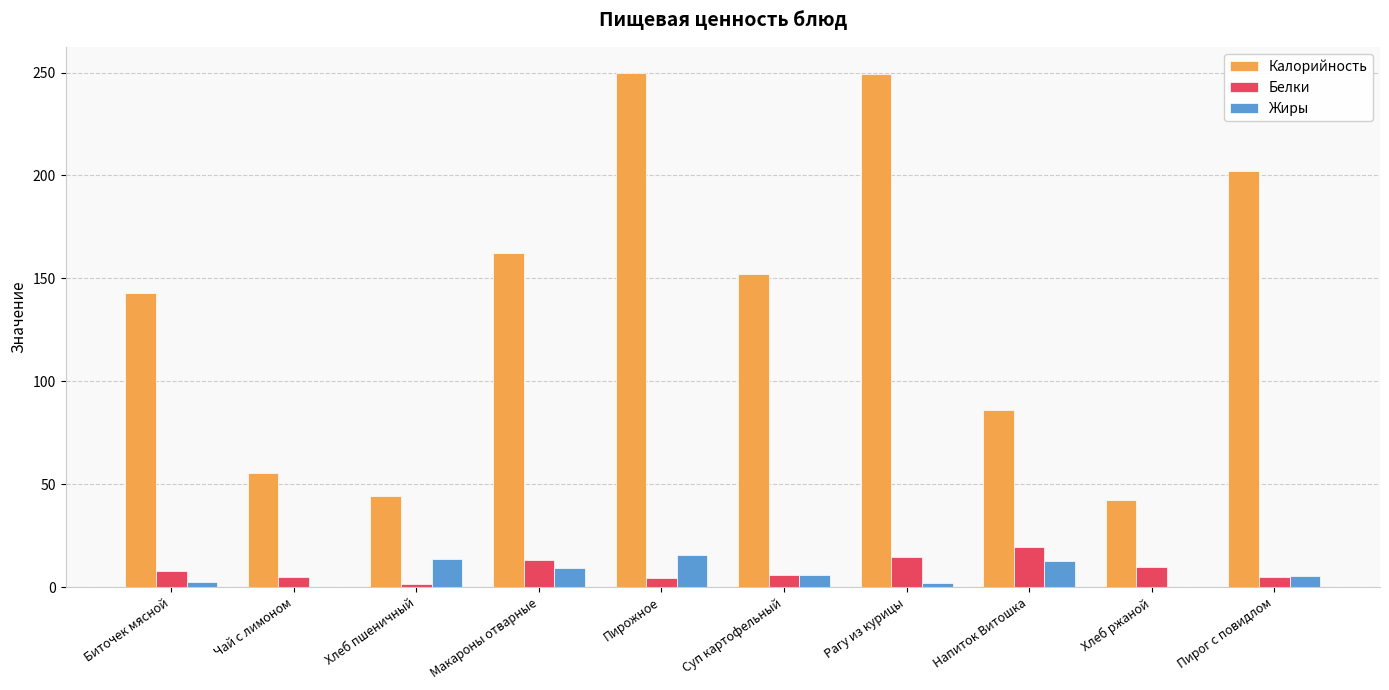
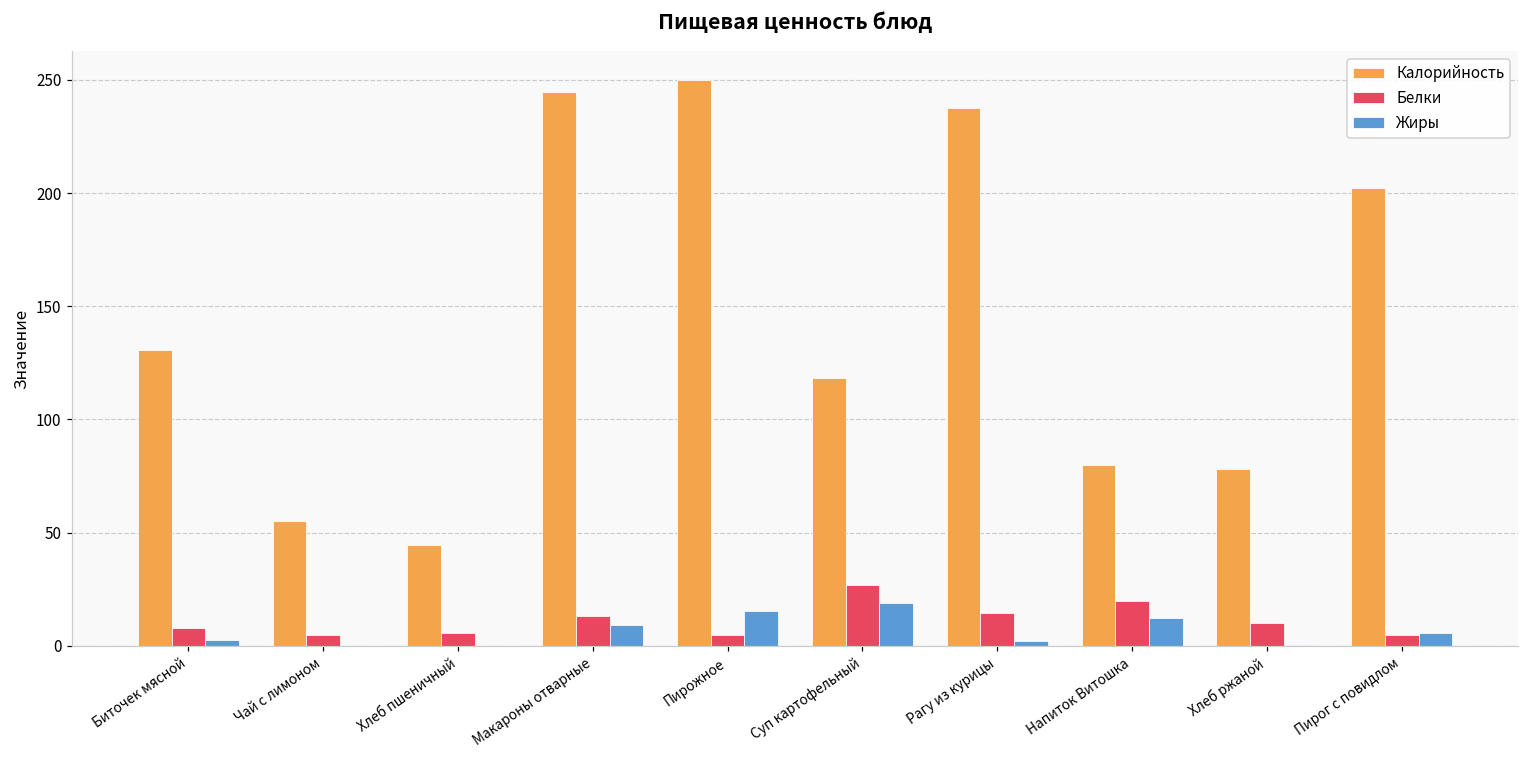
  {
    "Калорийность": {
-     "Биточек мясной": 143,
+     "Биточек мясной": 131,
      "Чай с лимоном": 55,
      "Хлеб пшеничный": 45,
-     "Макароны отварные": 162,
+     "Макароны отварные": 245,
      "Пирожное": 250,
-     "Суп картофельный": 152,
-     "Рагу из курицы": 249,
-     "Напиток Витошка": 86,
-     "Хлеб ржаной": 43,
+     "Суп картофельный": 118,
+     "Рагу из курицы": 238,
+     "Напиток Витошка": 80,
+     "Хлеб ржаной": 78,
      "Пирог с повидлом": 202
    },
    "Белки": {
      "Биточек мясной": 8,
      "Чай с лимоном": 5,
-     "Хлеб пшеничный": 1,
+     "Хлеб пшеничный": 6,
      "Макароны отварные": 13,
      "Пирожное": 5,
-     "Суп картофельный": 6,
+     "Суп картофельный": 27,
      "Рагу из курицы": 15,
      "Напиток Витошка": 20,
      "Хлеб ржаной": 10,
      "Пирог с повидлом": 5
    },
    "Жиры": {
      "Биточек мясной": 3,
-     "Хлеб пшеничный": 14,
+     "Хлеб пшеничный": 0,
      "Макароны отварные": 9,
      "Пирожное": 16,
-     "Суп картофельный": 6,
+     "Суп картофельный": 19,
      "Рагу из курицы": 2,
      "Напиток Витошка": 13,
      "Пирог с повидлом": 6
    }
  }
